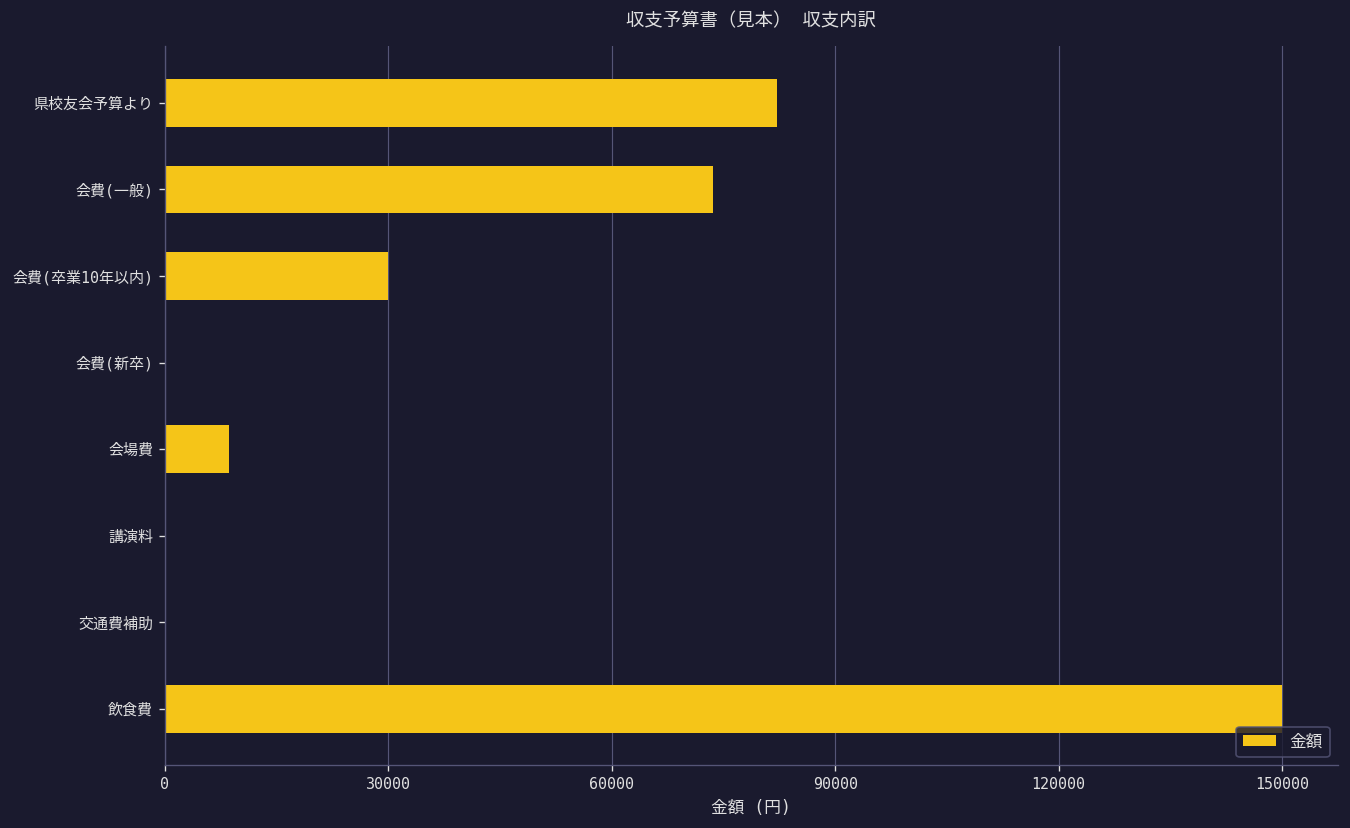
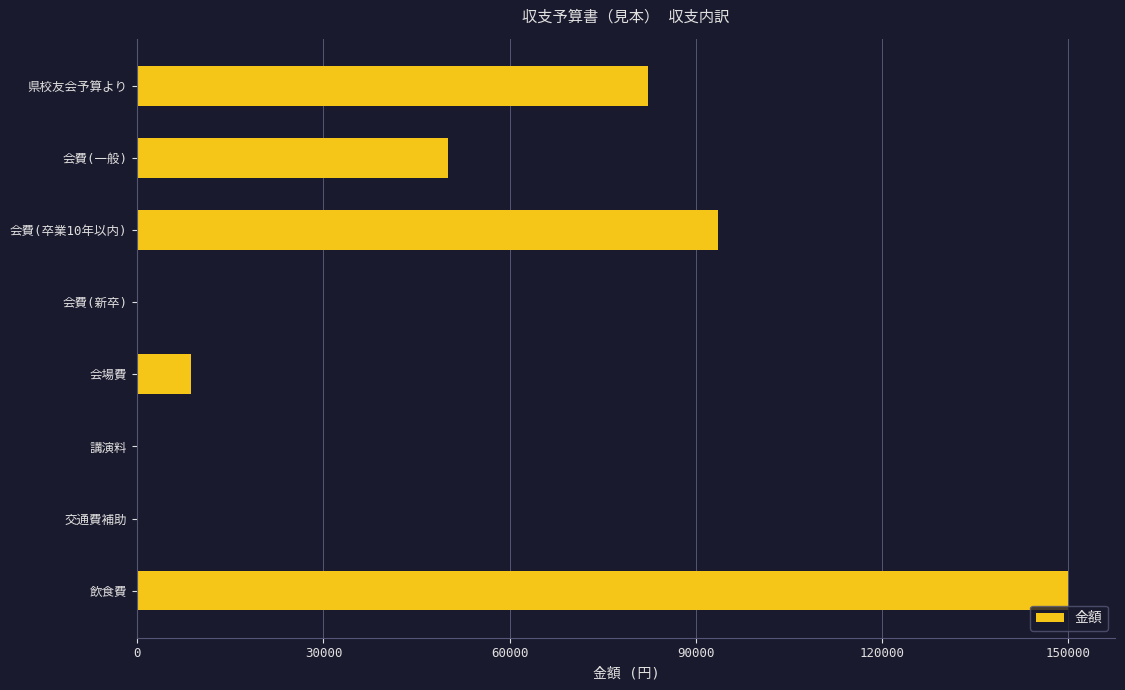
  {
    "県校友会予算より": 82000,
-   "会費(一般)": 74000,
-   "会費(卒業10年以内)": 30000,
+   "会費(一般)": 50000,
+   "会費(卒業10年以内)": 94000,
    "会費(新卒)": 0,
    "会場費": 9000,
    "講演料": 0,
    "交通費補助": 0,
    "飲食費": 150000
  }
